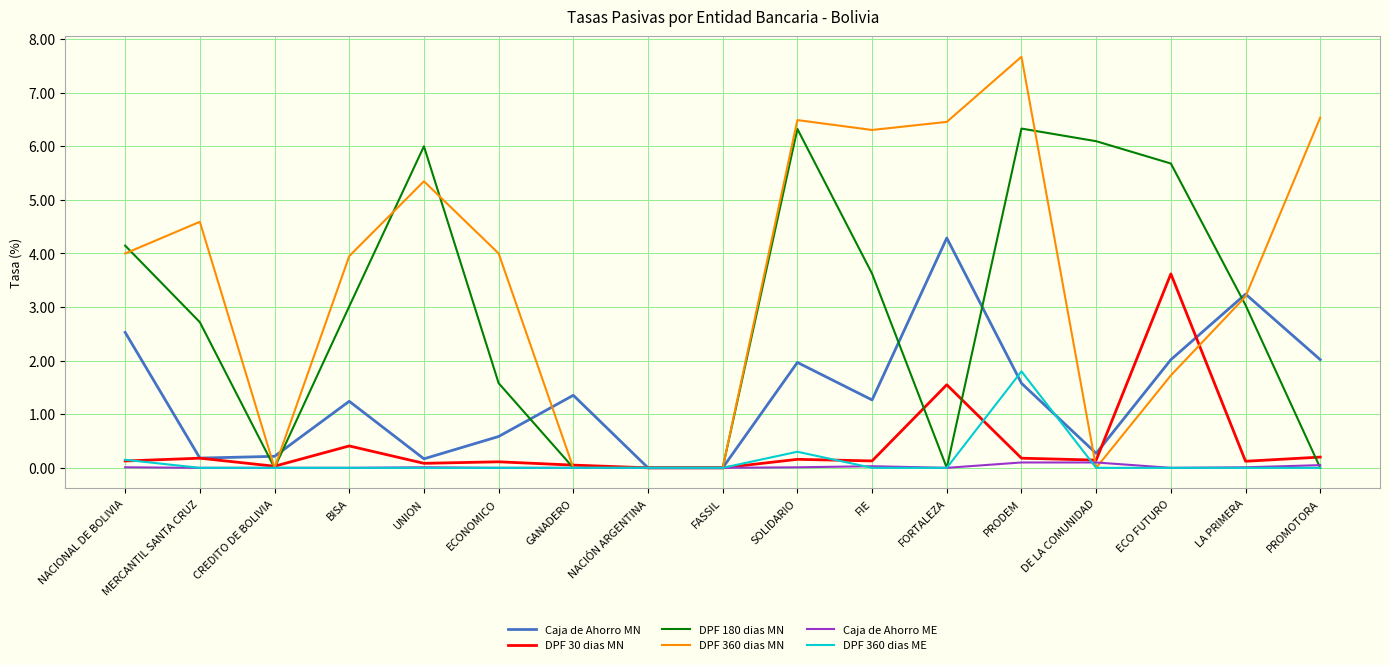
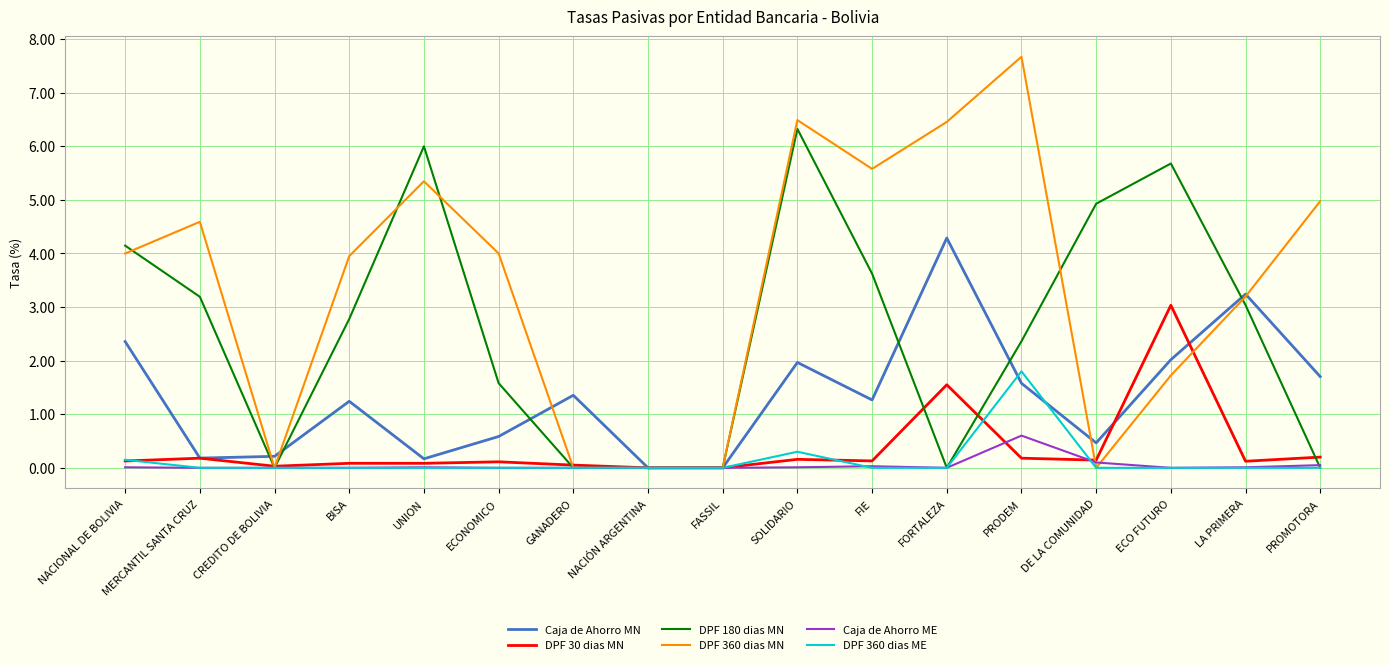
  {
    "Caja de Ahorro MN": {
-     "NACIONAL DE BOLIVIA": 2.5,
+     "NACIONAL DE BOLIVIA": 2.4,
      "CREDITO DE BOLIVIA": 0.2,
      "BISA": 1.2,
      "UNION": 0.2,
      "ECONOMICO": 0.6,
      "GANADERO": 1.4,
      "SOLIDARIO": 2.0,
      "FIE": 1.3,
      "FORTALEZA": 4.3,
      "PRODEM": 1.6,
-     "DE LA COMUNIDAD": 0.3,
+     "DE LA COMUNIDAD": 0.5,
      "ECO FUTURO": 2.0,
-     "PROMOTORA": 2.0
+     "PROMOTORA": 1.7
    },
    "DPF 30 dias MN": {
-     "BISA": 0.4,
+     "BISA": 0.1,
      "UNION": 0.1,
      "ECONOMICO": 0.1,
      "GANADERO": 0.1,
      "SOLIDARIO": 0.2,
      "FIE": 0.1,
      "FORTALEZA": 1.5,
      "PRODEM": 0.2,
-     "ECO FUTURO": 3.6,
+     "ECO FUTURO": 3.0,
      "LA PRIMERA": 0.1,
      "PROMOTORA": 0.2
    },
    "DPF 180 dias MN": {
      "NACIONAL DE BOLIVIA": 4.1,
-     "MERCANTIL SANTA CRUZ": 2.7,
-     "BISA": 3.0,
+     "MERCANTIL SANTA CRUZ": 3.2,
+     "BISA": 2.8,
      "UNION": 6.0,
      "ECONOMICO": 1.6,
      "SOLIDARIO": 6.3,
      "FIE": 3.6,
-     "PRODEM": 6.3,
-     "DE LA COMUNIDAD": 6.1,
+     "PRODEM": 2.4,
+     "DE LA COMUNIDAD": 4.9,
      "ECO FUTURO": 5.7,
      "LA PRIMERA": 3.0
    },
    "DPF 360 dias MN": {
      "NACIONAL DE BOLIVIA": 4.0,
      "MERCANTIL SANTA CRUZ": 4.6,
      "BISA": 4.0,
      "UNION": 5.3,
      "ECONOMICO": 4.0,
      "SOLIDARIO": 6.5,
-     "FIE": 6.3,
+     "FIE": 5.6,
      "FORTALEZA": 6.5,
      "PRODEM": 7.7,
      "ECO FUTURO": 1.7,
-     "PROMOTORA": 6.5
+     "PROMOTORA": 5.0
    },
    "Caja de Ahorro ME": {
      "NACIONAL DE BOLIVIA": 0.0,
      "SOLIDARIO": 0.0,
-     "PRODEM": 0.1,
+     "PRODEM": 0.6,
      "PROMOTORA": 0.1
    },
    "DPF 360 dias ME": {
      "SOLIDARIO": 0.3,
      "PRODEM": 1.8
    }
  }
